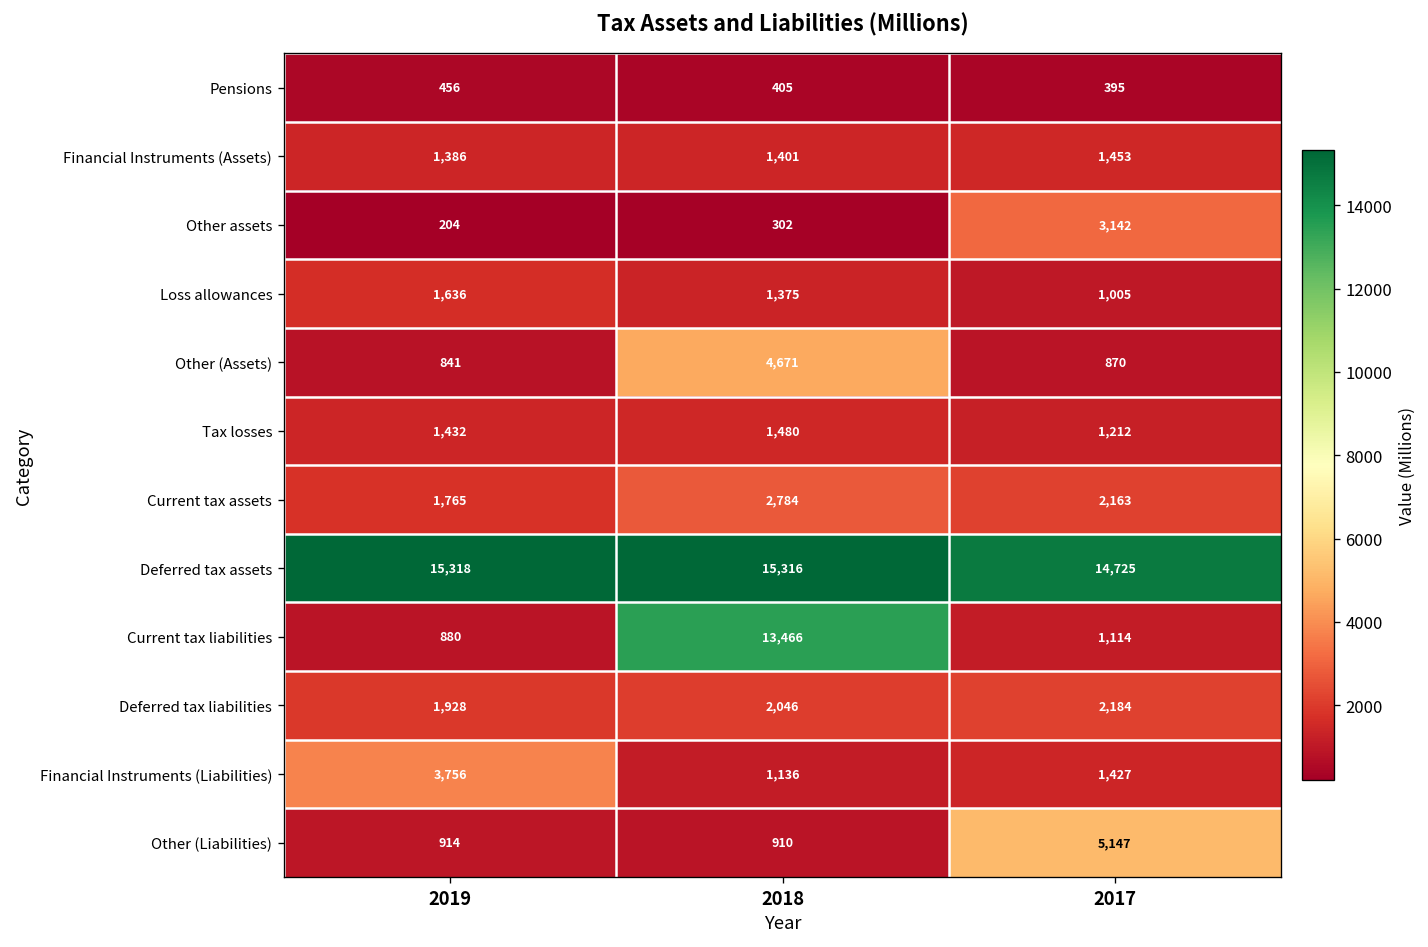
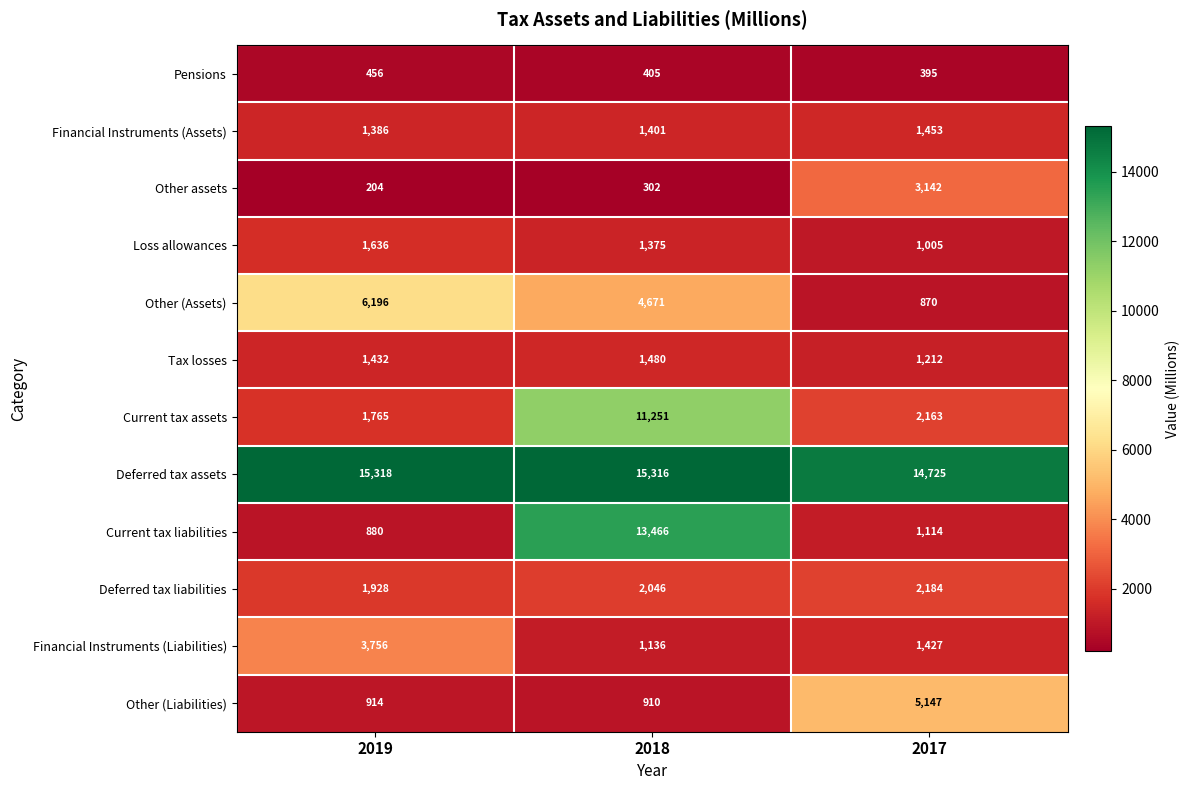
  {
    "Pensions": {
      "2019": "456",
      "2018": "405",
      "2017": "395"
    },
    "Financial Instruments (Assets)": {
      "2019": "1,386",
      "2018": "1,401",
      "2017": "1,453"
    },
    "Other assets": {
      "2019": "204",
      "2018": "302",
      "2017": "3,142"
    },
    "Loss allowances": {
      "2019": "1,636",
      "2018": "1,375",
      "2017": "1,005"
    },
    "Other (Assets)": {
-     "2019": "841",
+     "2019": "6,196",
      "2018": "4,671",
      "2017": "870"
    },
    "Tax losses": {
      "2019": "1,432",
      "2018": "1,480",
      "2017": "1,212"
    },
    "Current tax assets": {
      "2019": "1,765",
-     "2018": "2,784",
+     "2018": "11,251",
      "2017": "2,163"
    },
    "Deferred tax assets": {
      "2019": "15,318",
      "2018": "15,316",
      "2017": "14,725"
    },
    "Current tax liabilities": {
      "2019": "880",
      "2018": "13,466",
      "2017": "1,114"
    },
    "Deferred tax liabilities": {
      "2019": "1,928",
      "2018": "2,046",
      "2017": "2,184"
    },
    "Financial Instruments (Liabilities)": {
      "2019": "3,756",
      "2018": "1,136",
      "2017": "1,427"
    },
    "Other (Liabilities)": {
      "2019": "914",
      "2018": "910",
      "2017": "5,147"
    }
  }
